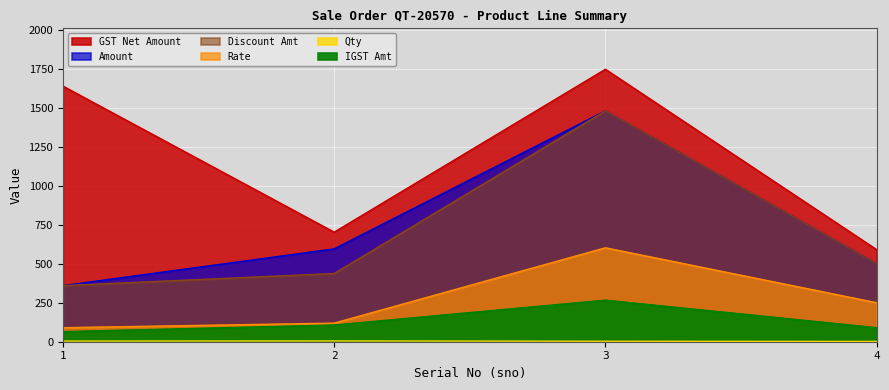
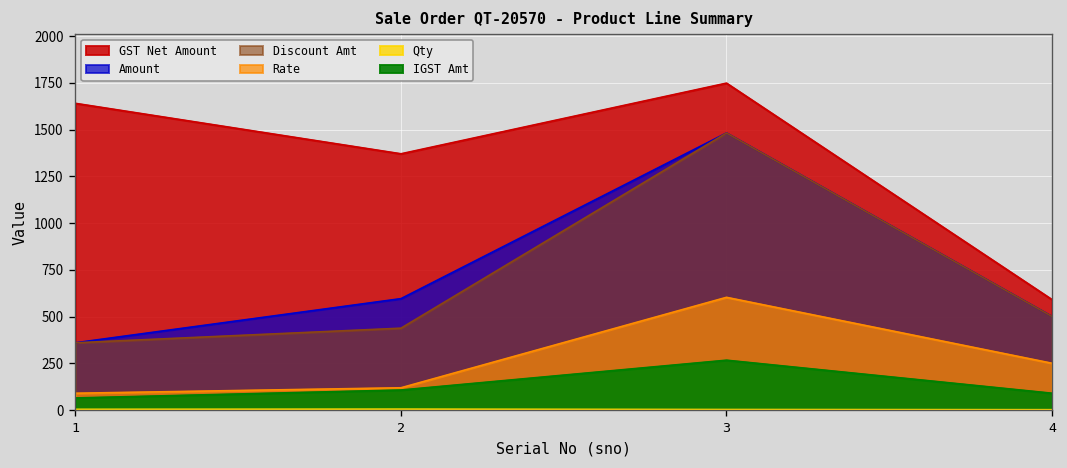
  {
    "GST Net Amount": {
      "1": 1640,
-     "2": 700,
+     "2": 1370,
      "3": 1750,
      "4": 590
    },
    "Amount": {
      "2": 600
    },
    "Discount Amt": {
      "2": 440
    },
    "Rate": {
      "1": 90,
      "3": 600,
      "4": 250
    },
    "Qty": {
      "1": 0,
      "2": 10,
      "3": 0,
      "4": 0
    },
    "IGST Amt": {
      "1": 60,
      "3": 270,
      "4": 90
    }
  }
